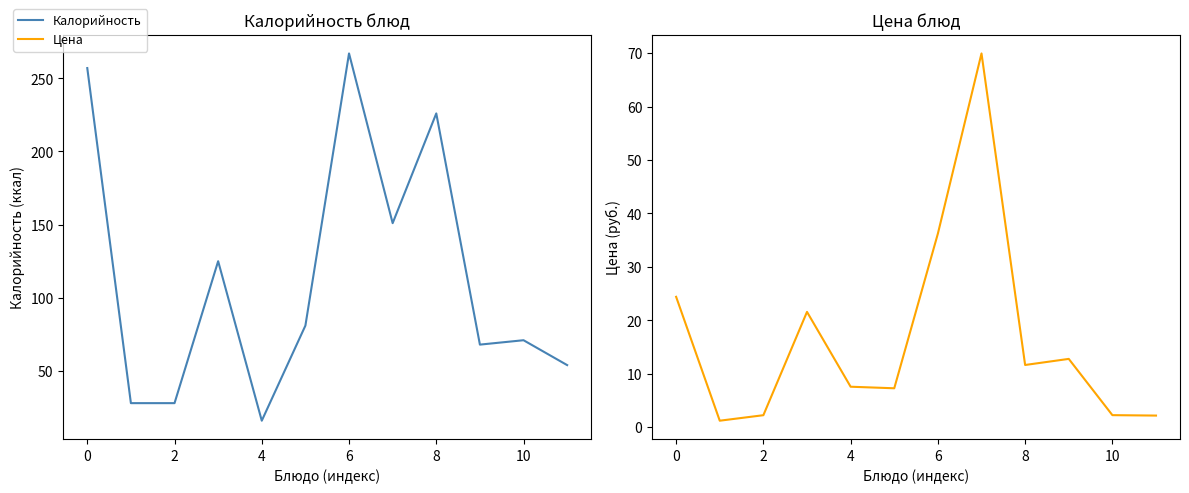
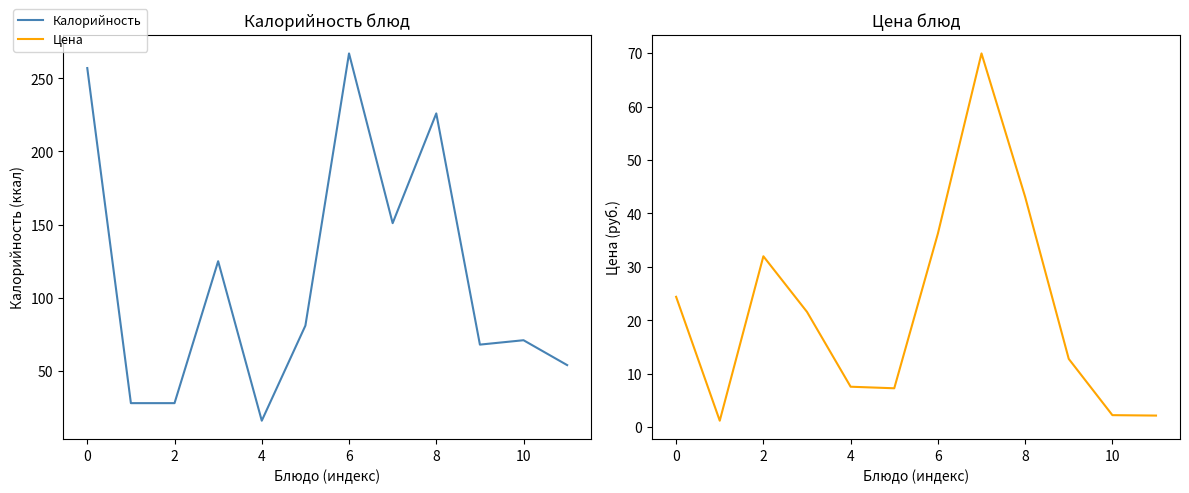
  {
    "Калорийность блюд": {
      "0": 257,
      "2": 28,
      "4": 16,
      "6": 267,
      "8": 226,
      "10": 71
    },
    "Цена блюд": {
      "0": 24,
-     "2": 2,
+     "2": 32,
      "4": 8,
      "6": 36,
-     "8": 12,
+     "8": 43,
      "10": 2
    }
  }
